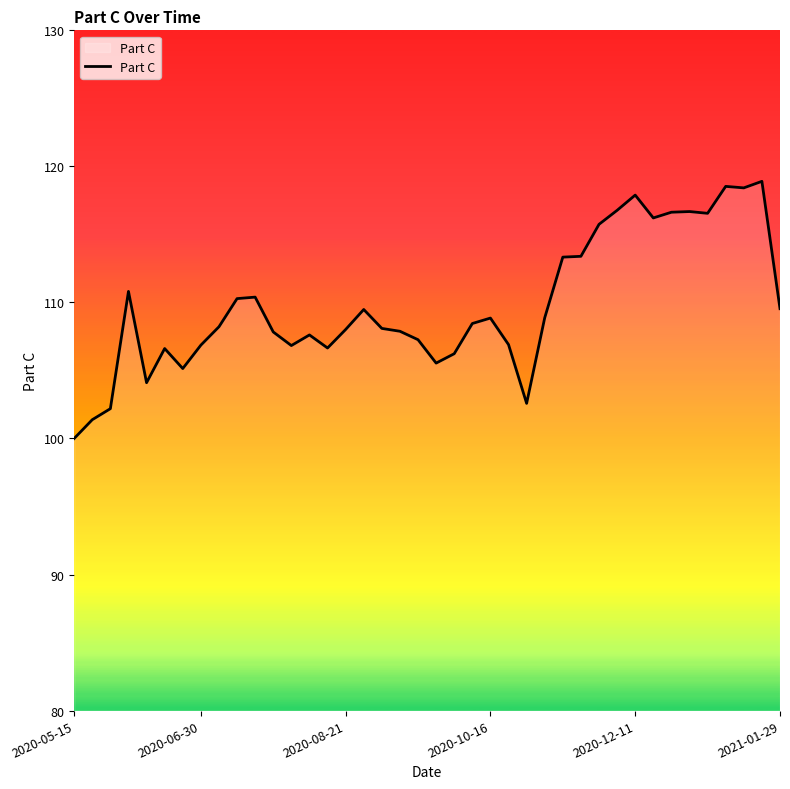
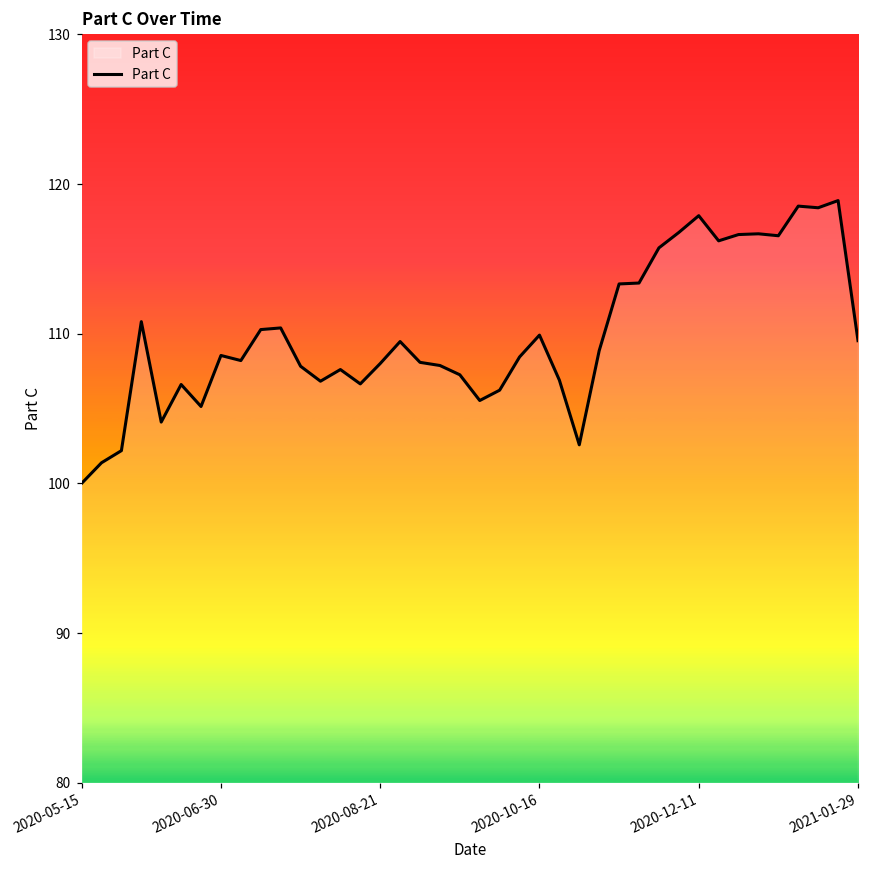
  {
    "2020-05-15": 100.0,
-   "2020-06-30": 106.9,
+   "2020-06-30": 108.6,
    "2020-08-21": 108.0,
-   "2020-10-16": 108.9,
+   "2020-10-16": 109.9,
    "2020-12-11": 117.9,
    "2021-01-29": 109.5
  }
